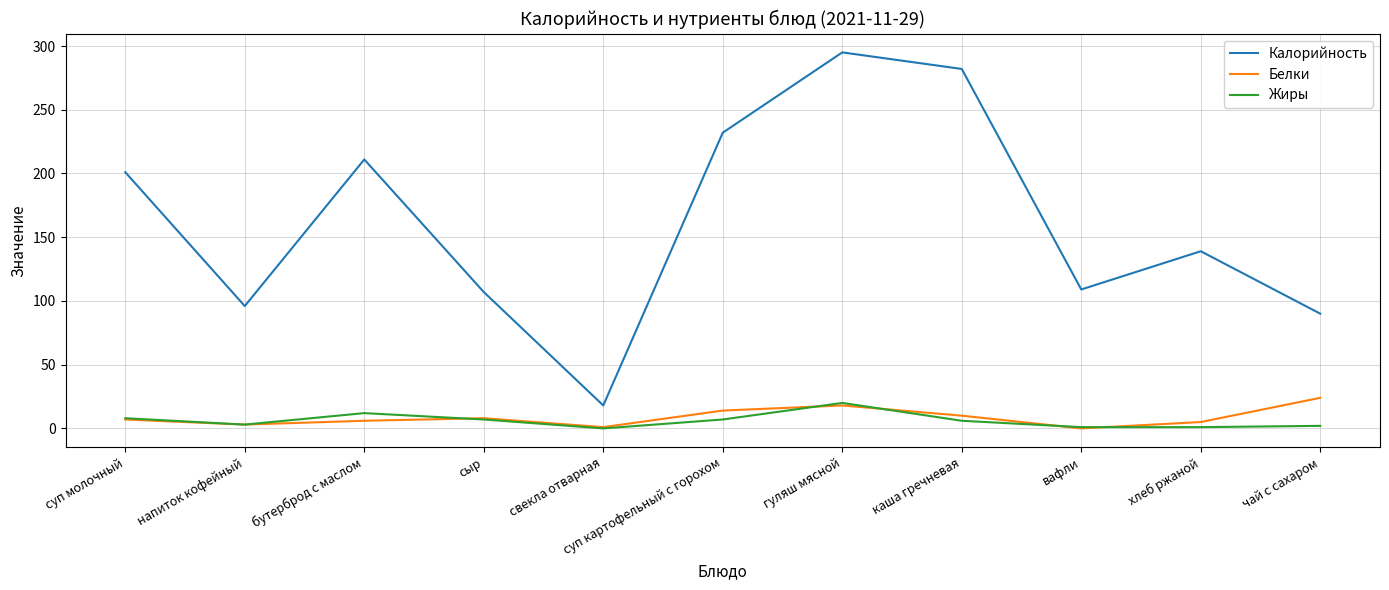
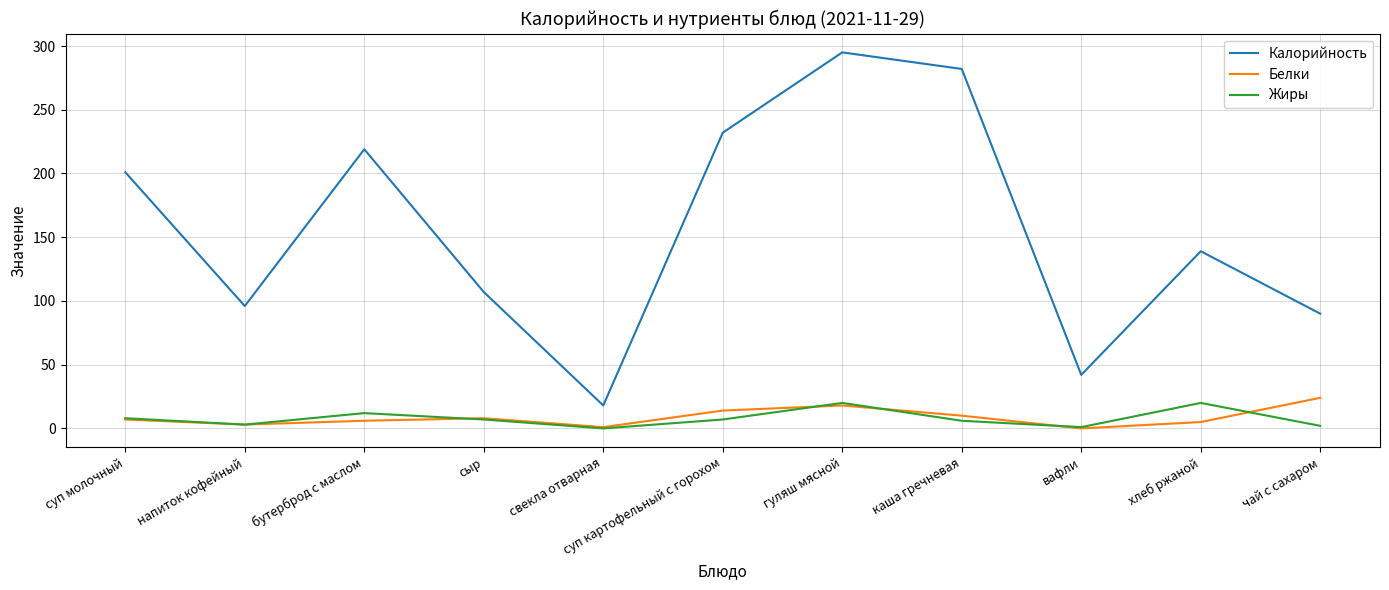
  {
    "Калорийность": {
      "суп молочный": 201,
      "напиток кофейный": 96,
-     "бутерброд с маслом": 211,
+     "бутерброд с маслом": 219,
      "сыр": 107,
      "свекла отварная": 18,
      "суп картофельный с горохом": 232,
      "гуляш мясной": 295,
      "каша гречневая": 282,
-     "вафли": 109,
+     "вафли": 42,
      "хлеб ржаной": 139,
      "чай с сахаром": 90
    },
    "Белки": {
      "бутерброд с маслом": 6,
      "суп картофельный с горохом": 14,
      "гуляш мясной": 18,
      "каша гречневая": 10,
      "хлеб ржаной": 5,
      "чай с сахаром": 24
    },
    "Жиры": {
      "бутерброд с маслом": 12,
      "суп картофельный с горохом": 7,
      "гуляш мясной": 20,
      "каша гречневая": 6,
-     "хлеб ржаной": 1,
+     "хлеб ржаной": 20,
      "чай с сахаром": 2
    }
  }
